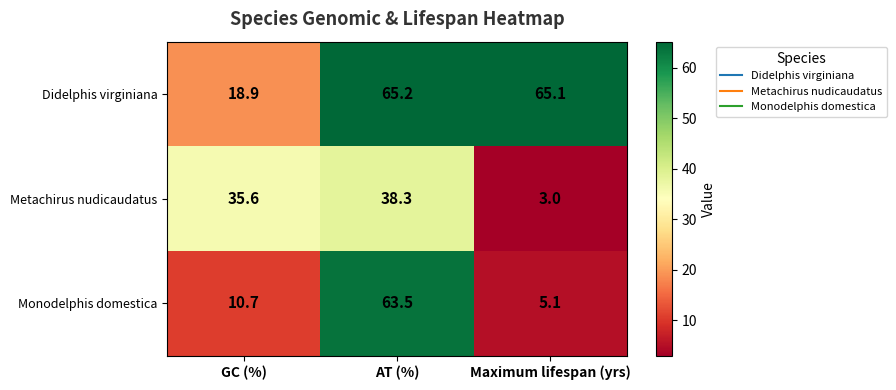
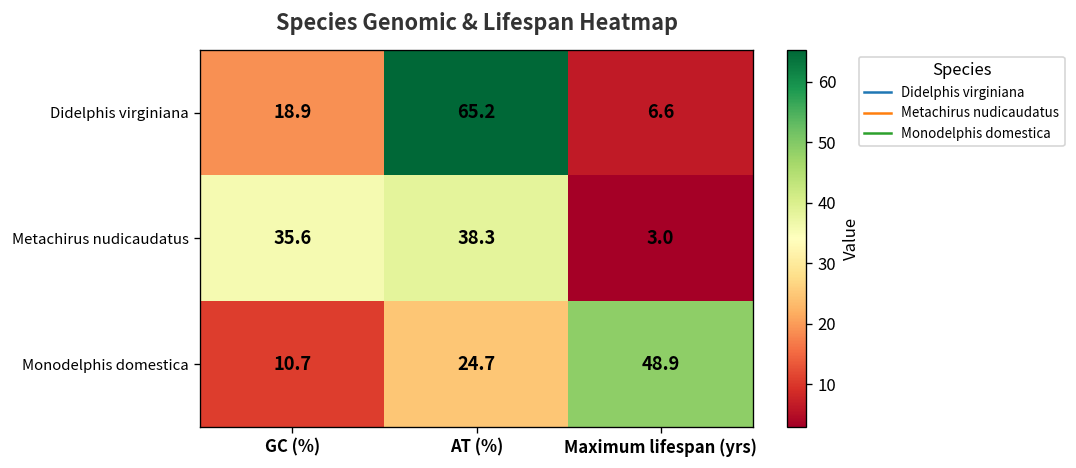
  {
    "Didelphis virginiana": {
      "GC (%)": 18.9,
      "AT (%)": 65.2,
-     "Maximum lifespan (yrs)": 65.1
+     "Maximum lifespan (yrs)": 6.6
    },
    "Metachirus nudicaudatus": {
      "GC (%)": 35.6,
      "AT (%)": 38.3,
      "Maximum lifespan (yrs)": 3.0
    },
    "Monodelphis domestica": {
      "GC (%)": 10.7,
-     "AT (%)": 63.5,
-     "Maximum lifespan (yrs)": 5.1
+     "AT (%)": 24.7,
+     "Maximum lifespan (yrs)": 48.9
    }
  }
